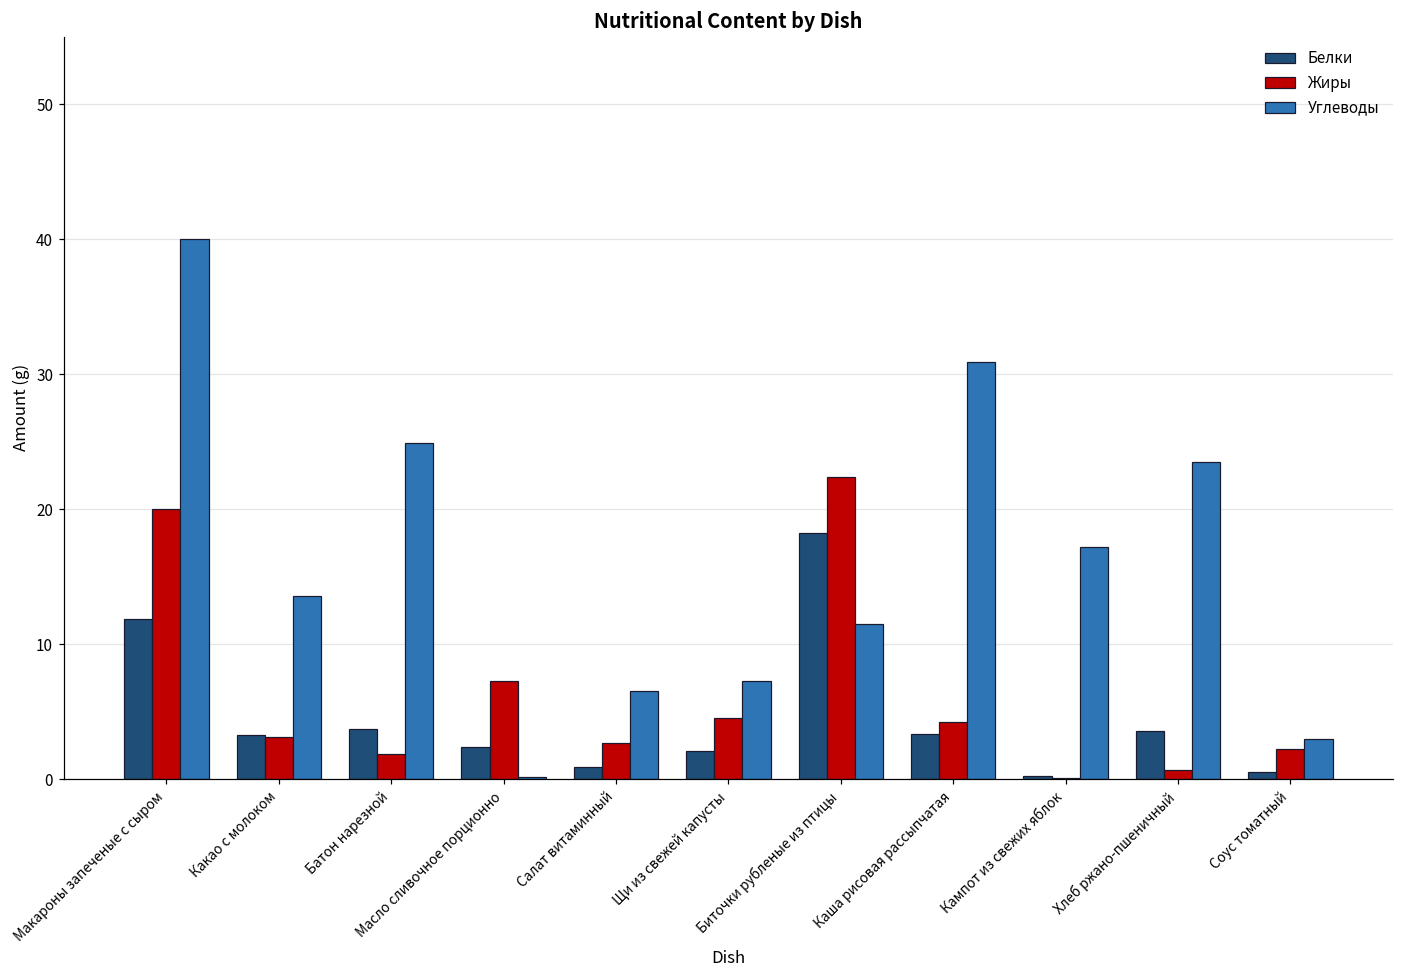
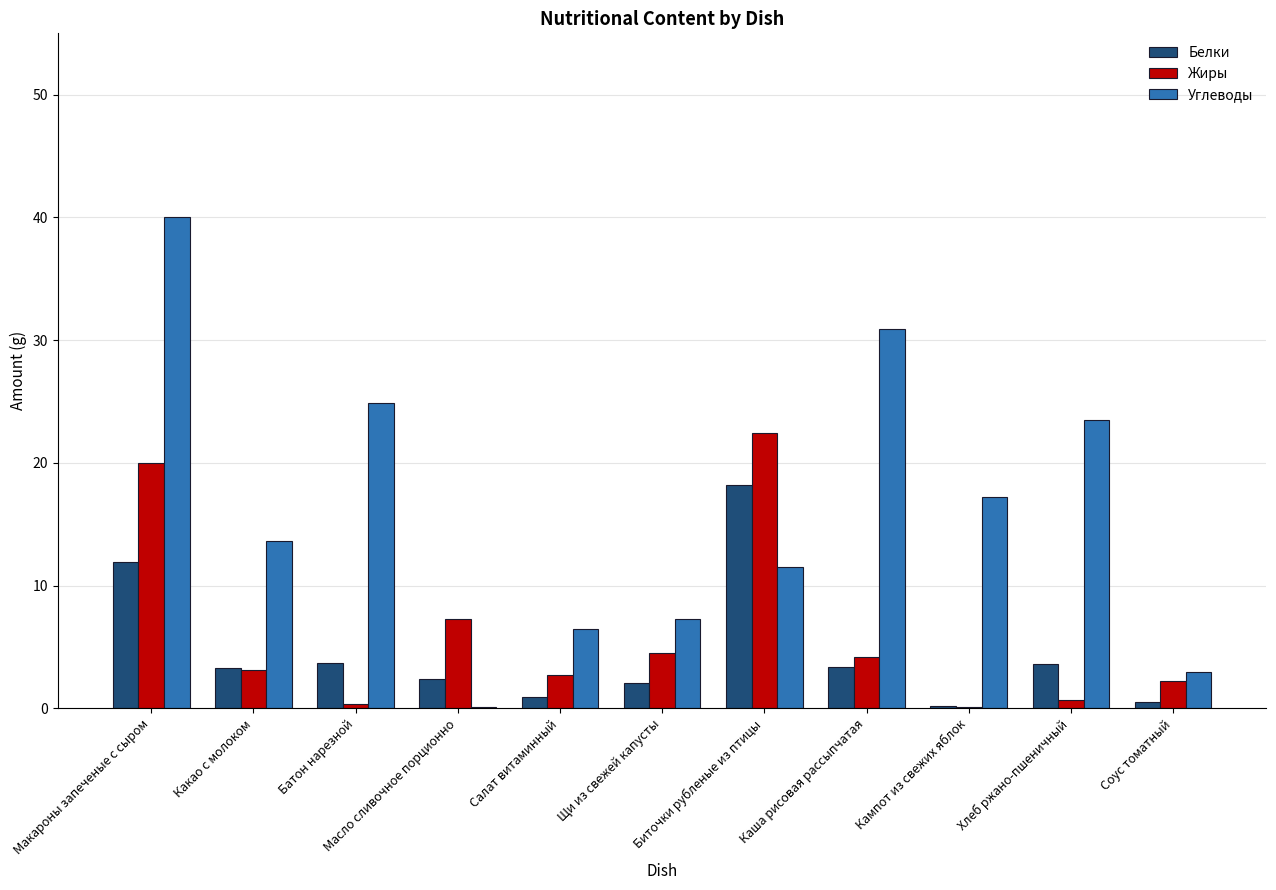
  {
    "Белки": {
      "Макароны запеченые с сыром": 11.9,
      "Какао с молоком": 3.3,
      "Батон нарезной": 3.7,
      "Масло сливочное порционно": 2.4,
      "Салат витаминный": 0.9,
      "Щи из свежей капусты": 2.1,
      "Биточки рубленые из птицы": 18.2,
      "Каша рисовая рассыпчатая": 3.3,
      "Хлеб ржано-пшеничный": 3.6,
      "Соус томатный": 0.5
    },
    "Жиры": {
      "Макароны запеченые с сыром": 20.0,
      "Какао с молоком": 3.1,
-     "Батон нарезной": 1.9,
+     "Батон нарезной": 0.4,
      "Масло сливочное порционно": 7.3,
      "Салат витаминный": 2.7,
      "Щи из свежей капусты": 4.5,
      "Биточки рубленые из птицы": 22.4,
      "Каша рисовая рассыпчатая": 4.2,
      "Хлеб ржано-пшеничный": 0.7,
      "Соус томатный": 2.2
    },
    "Углеводы": {
      "Макароны запеченые с сыром": 40.0,
      "Какао с молоком": 13.6,
      "Батон нарезной": 24.9,
      "Салат витаминный": 6.5,
      "Щи из свежей капусты": 7.3,
      "Биточки рубленые из птицы": 11.5,
      "Каша рисовая рассыпчатая": 30.9,
      "Кампот из свежих яблок": 17.2,
      "Хлеб ржано-пшеничный": 23.5,
      "Соус томатный": 3.0
    }
  }
